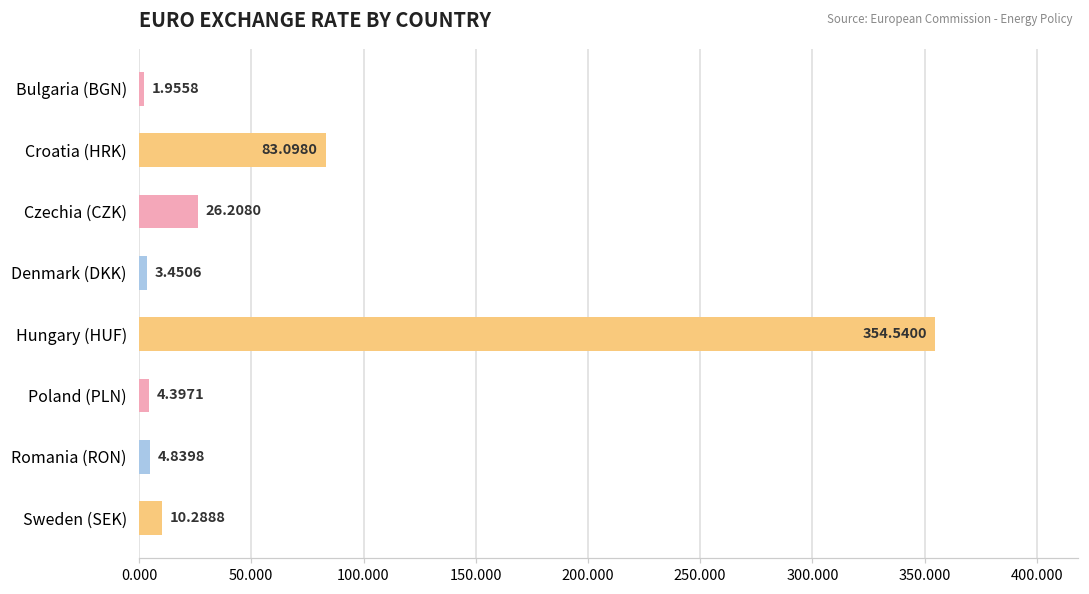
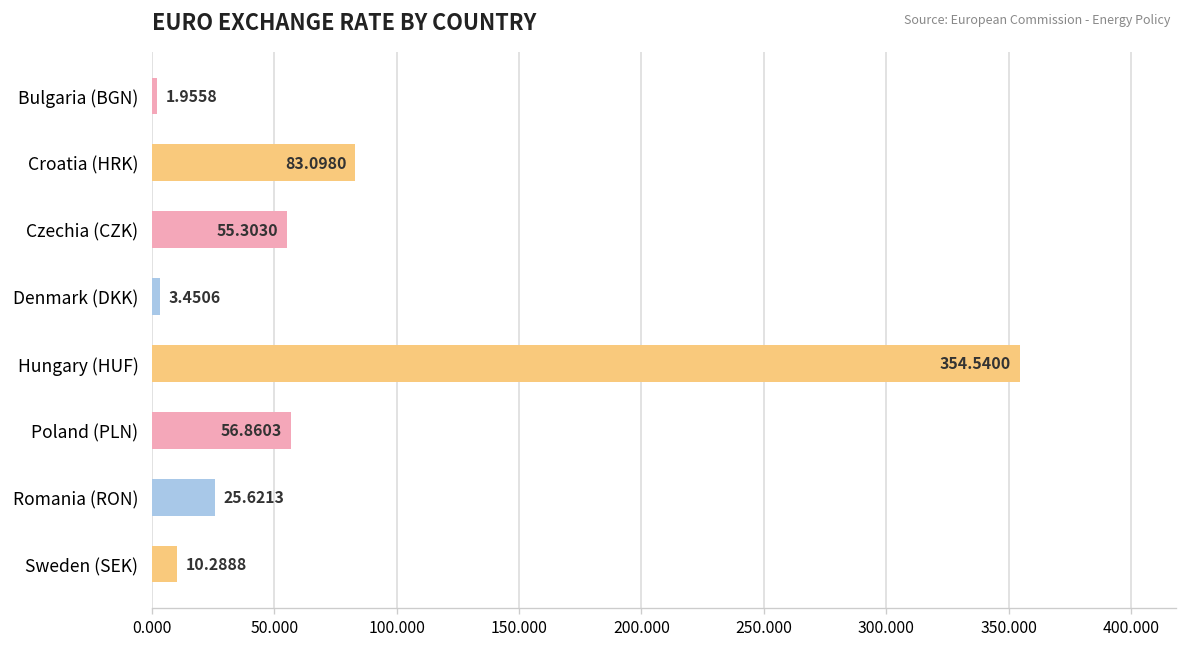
  {
    "Bulgaria (BGN)": 1.9558,
    "Croatia (HRK)": 83.0980,
-   "Czechia (CZK)": 26.2080,
+   "Czechia (CZK)": 55.3030,
    "Denmark (DKK)": 3.4506,
    "Hungary (HUF)": 354.5400,
-   "Poland (PLN)": 4.3971,
-   "Romania (RON)": 4.8398,
+   "Poland (PLN)": 56.8603,
+   "Romania (RON)": 25.6213,
    "Sweden (SEK)": 10.2888
  }
